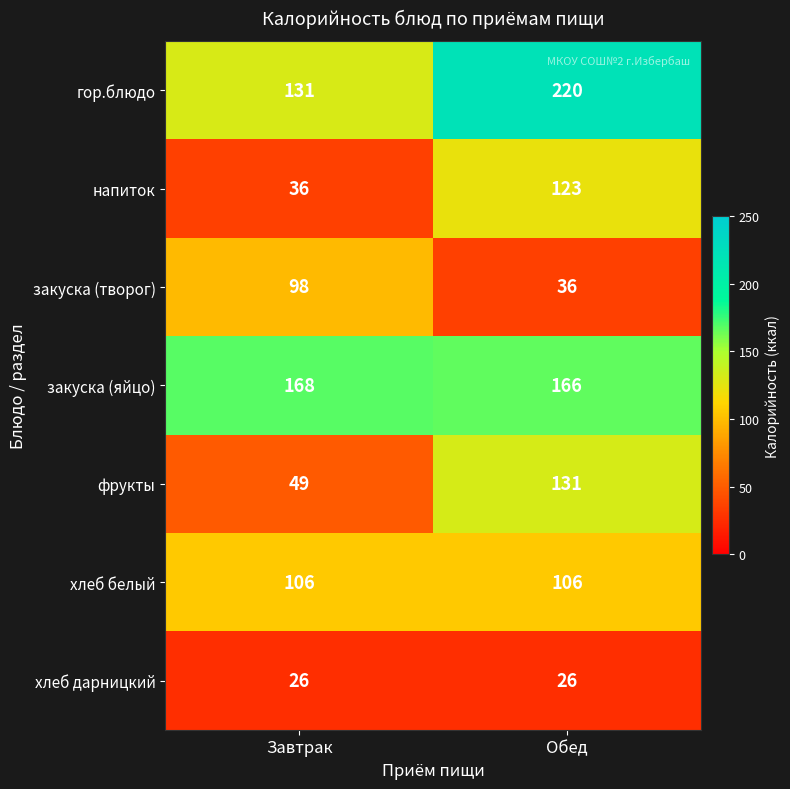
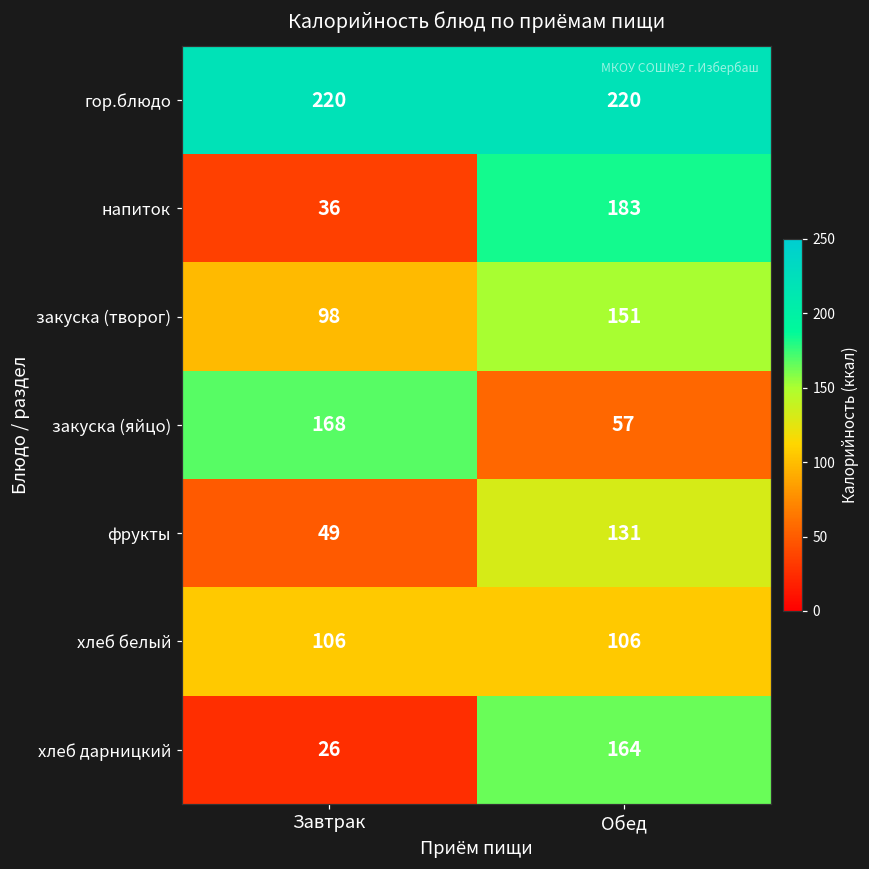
  {
    "гор.блюдо": {
-     "Завтрак": 131
+     "Завтрак": 220
    },
    "напиток": {
      "Завтрак": 36,
-     "Обед": 123
+     "Обед": 183
    },
    "закуска (творог)": {
      "Завтрак": 98,
-     "Обед": 36
+     "Обед": 151
    },
    "закуска (яйцо)": {
      "Завтрак": 168,
-     "Обед": 166
+     "Обед": 57
    },
    "фрукты": {
      "Завтрак": 49,
      "Обед": 131
    },
    "хлеб белый": {
      "Завтрак": 106,
      "Обед": 106
    },
    "хлеб дарницкий": {
      "Завтрак": 26,
-     "Обед": 26
+     "Обед": 164
    }
  }
